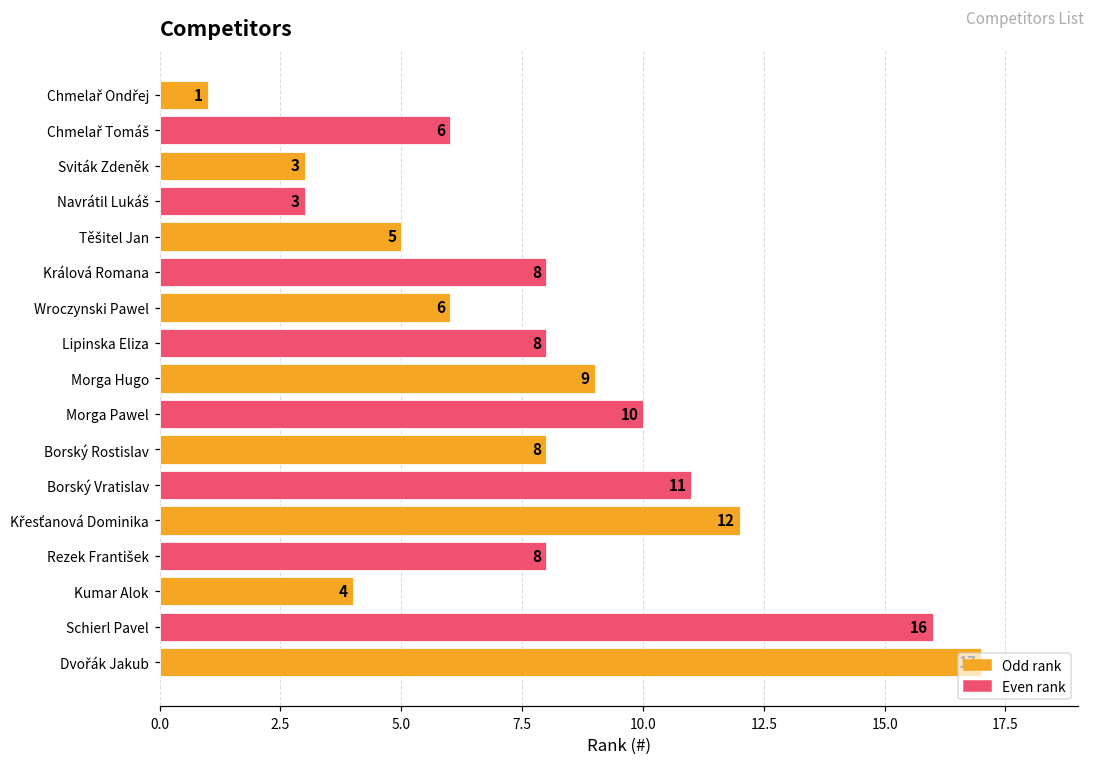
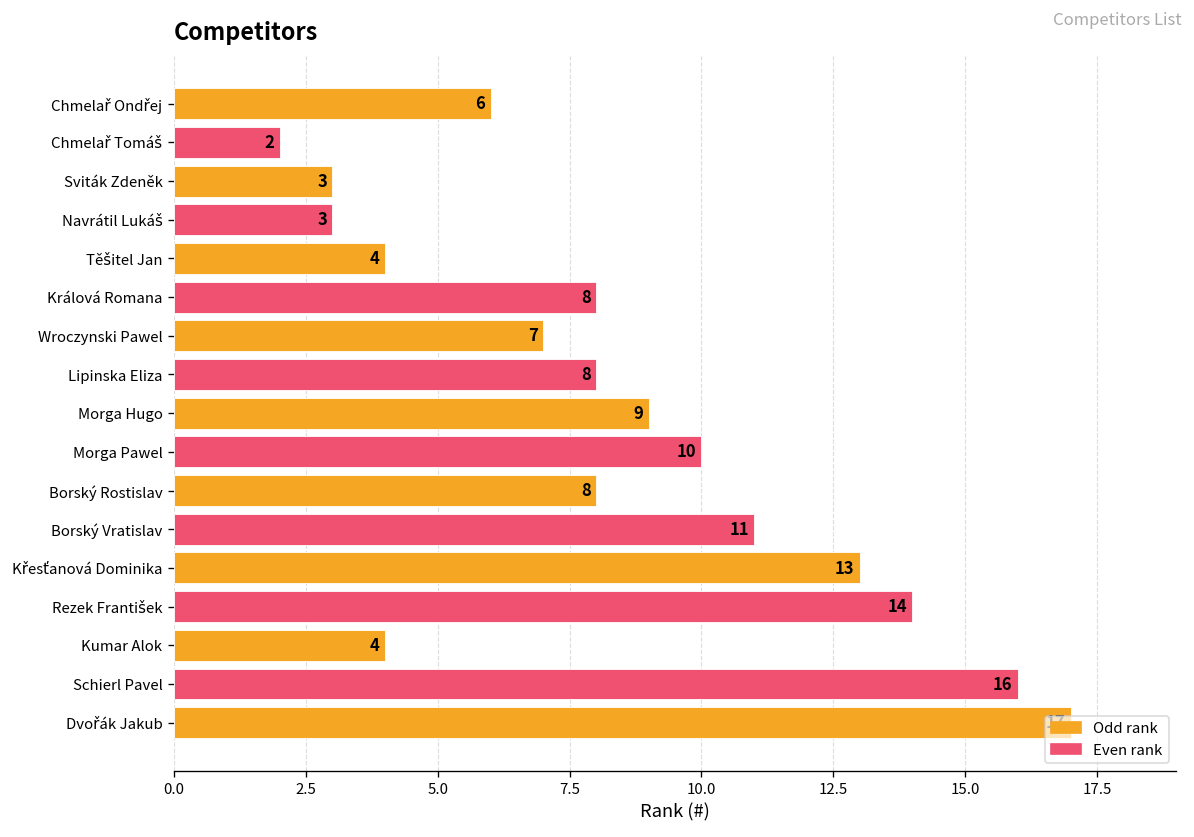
  {
-   "Chmelař Ondřej": 1,
-   "Chmelař Tomáš": 6,
+   "Chmelař Ondřej": 6,
+   "Chmelař Tomáš": 2,
    "Sviták Zdeněk": 3,
    "Navrátil Lukáš": 3,
-   "Těšitel Jan": 5,
+   "Těšitel Jan": 4,
    "Králová Romana": 8,
-   "Wroczynski Pawel": 6,
+   "Wroczynski Pawel": 7,
    "Lipinska Eliza": 8,
    "Morga Hugo": 9,
    "Morga Pawel": 10,
    "Borský Rostislav": 8,
    "Borský Vratislav": 11,
-   "Křesťanová Dominika": 12,
-   "Rezek František": 8,
+   "Křesťanová Dominika": 13,
+   "Rezek František": 14,
    "Kumar Alok": 4,
    "Schierl Pavel": 16
  }
